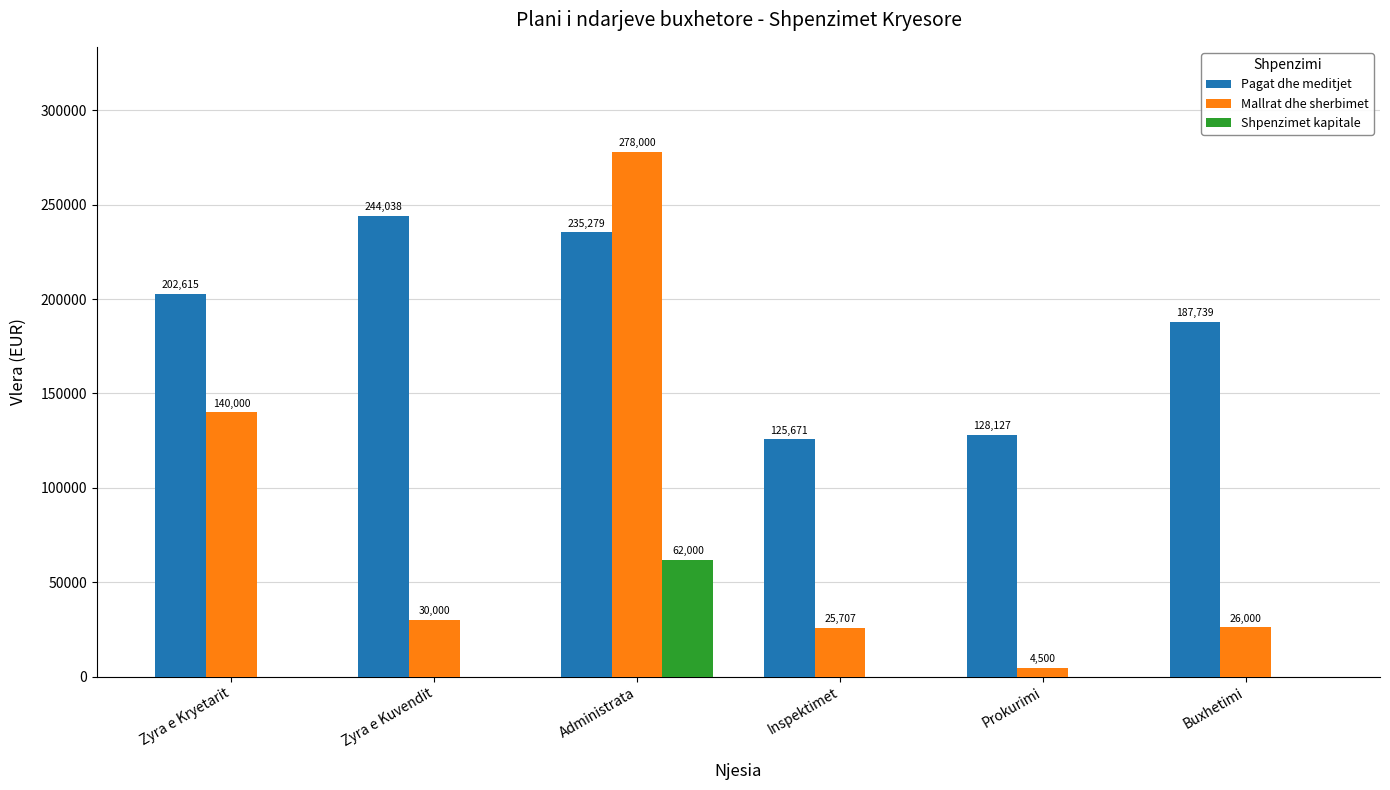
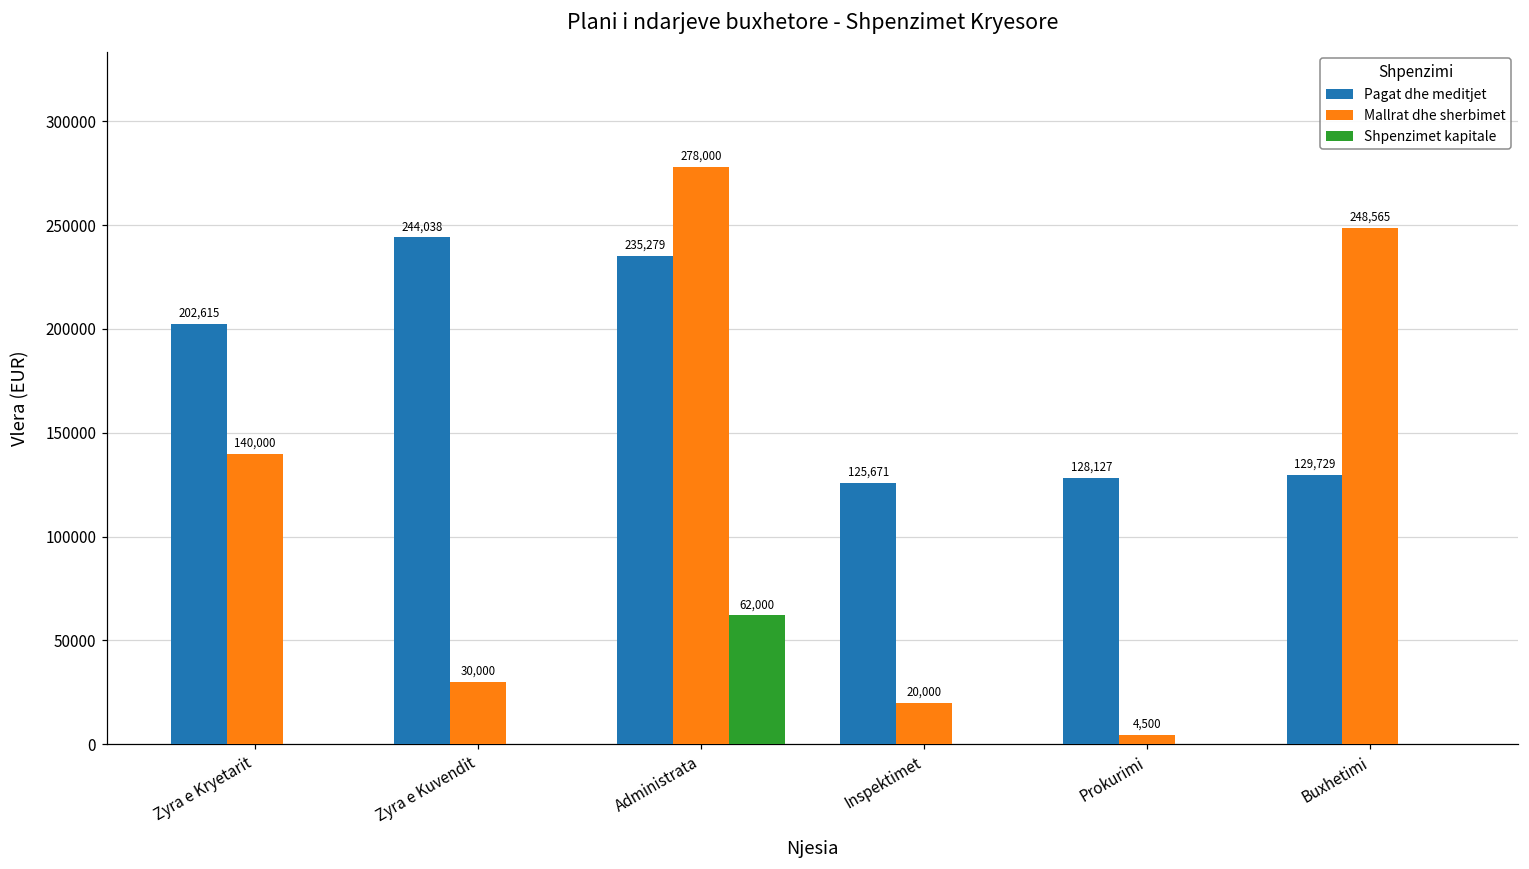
  {
    "Pagat dhe meditjet": {
      "Zyra e Kryetarit": "202,615",
      "Zyra e Kuvendit": "244,038",
      "Administrata": "235,279",
      "Inspektimet": "125,671",
      "Prokurimi": "128,127",
-     "Buxhetimi": "187,739"
+     "Buxhetimi": "129,729"
    },
    "Mallrat dhe sherbimet": {
      "Zyra e Kryetarit": "140,000",
      "Zyra e Kuvendit": "30,000",
      "Administrata": "278,000",
-     "Inspektimet": "25,707",
+     "Inspektimet": "20,000",
      "Prokurimi": "4,500",
-     "Buxhetimi": "26,000"
+     "Buxhetimi": "248,565"
    },
    "Shpenzimet kapitale": {
      "Administrata": "62,000"
    }
  }
